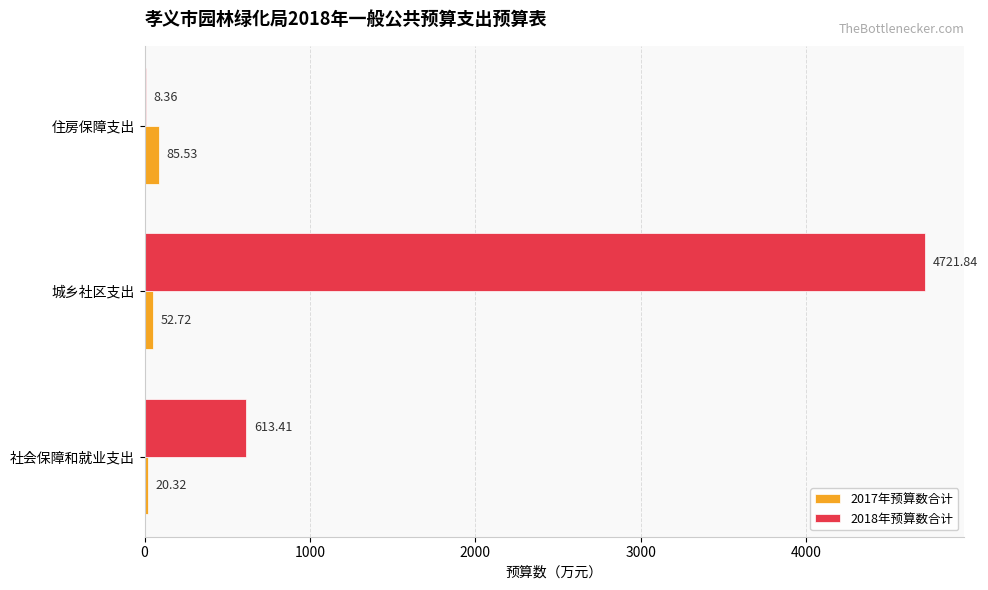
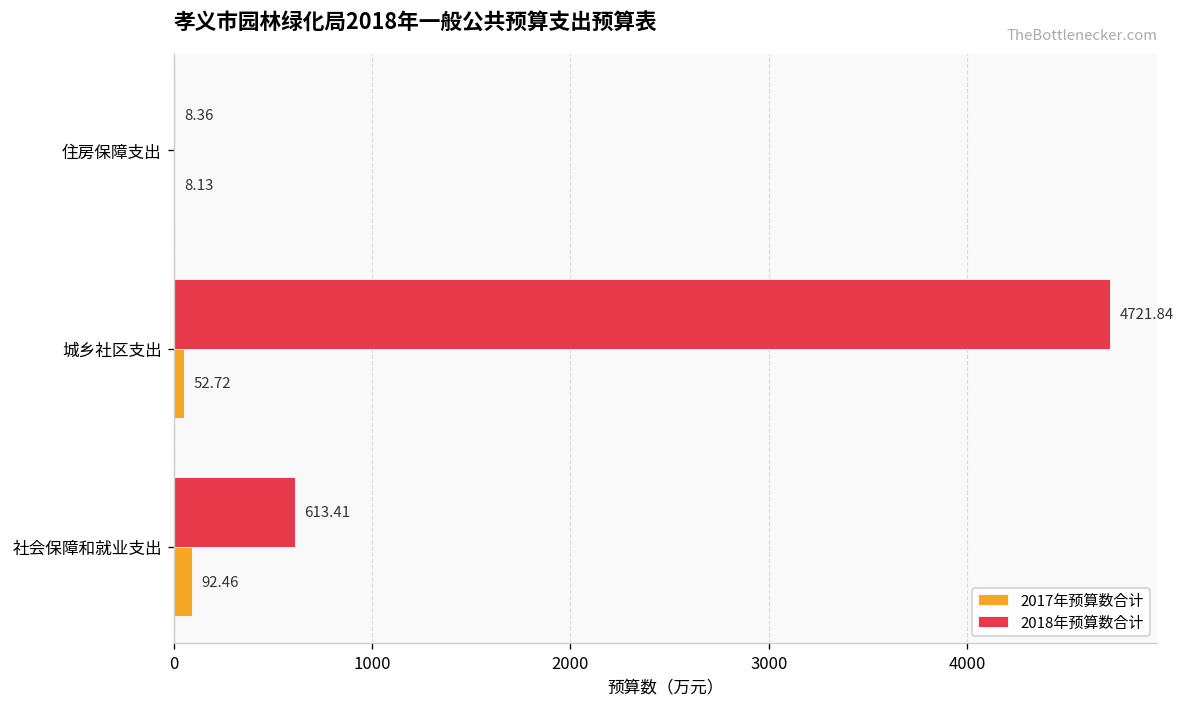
  {
    "2017年预算数合计": {
-     "住房保障支出": 85.53,
+     "住房保障支出": 8.13,
      "城乡社区支出": 52.72,
-     "社会保障和就业支出": 20.32
+     "社会保障和就业支出": 92.46
    },
    "2018年预算数合计": {
      "住房保障支出": 8.36,
      "城乡社区支出": 4721.84,
      "社会保障和就业支出": 613.41
    }
  }
